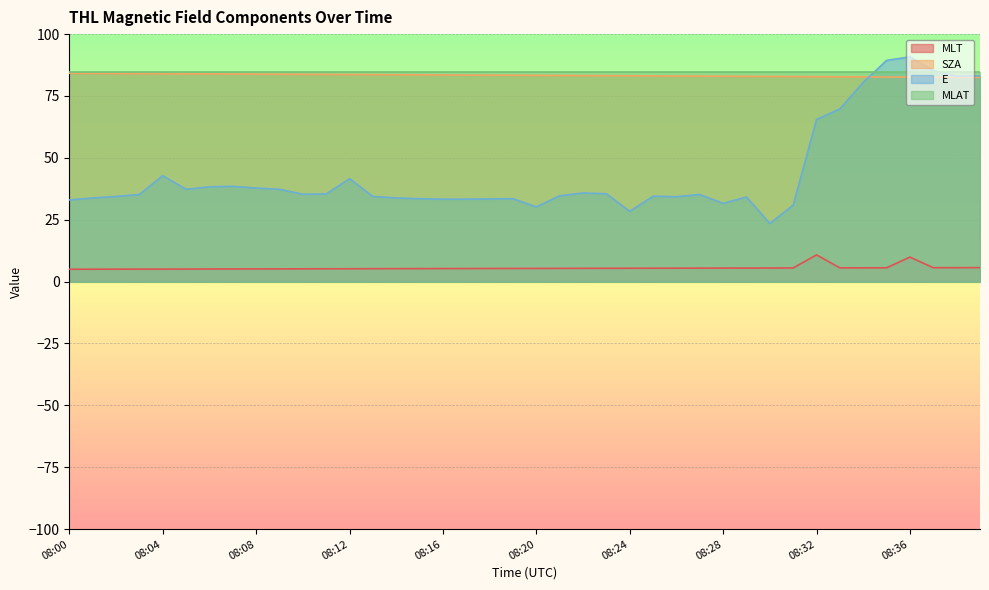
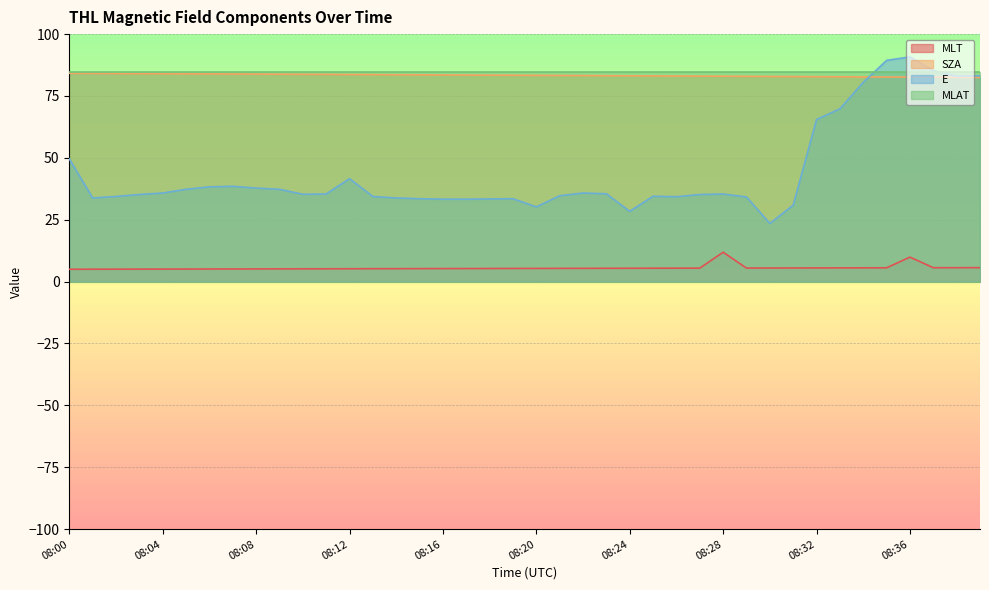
  {
    "MLT": {
      "08:00": 5,
      "08:04": 5,
      "08:08": 5,
      "08:12": 5,
      "08:16": 5,
      "08:20": 5,
      "08:24": 5,
-     "08:28": 5,
-     "08:32": 11,
+     "08:28": 12,
+     "08:32": 6,
      "08:36": 10
    },
    "SZA": {
      "08:12": 84,
      "08:16": 84,
      "08:20": 83,
      "08:24": 83,
      "08:28": 83,
      "08:32": 83
    },
    "E": {
-     "08:00": 33,
-     "08:04": 43,
+     "08:00": 50,
+     "08:04": 36,
      "08:08": 38,
      "08:12": 42,
      "08:16": 33,
      "08:20": 30,
      "08:24": 28,
-     "08:28": 32,
+     "08:28": 35,
      "08:32": 66
    },
    "MLAT": {
      "08:12": 85,
      "08:16": 85,
      "08:20": 85,
      "08:24": 85,
      "08:28": 85,
      "08:32": 85
    }
  }
